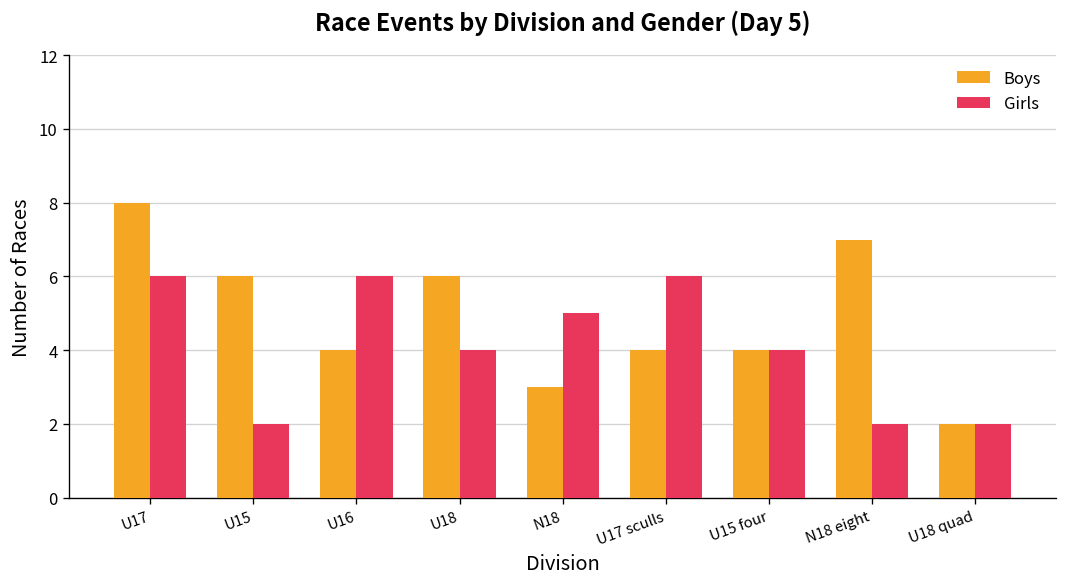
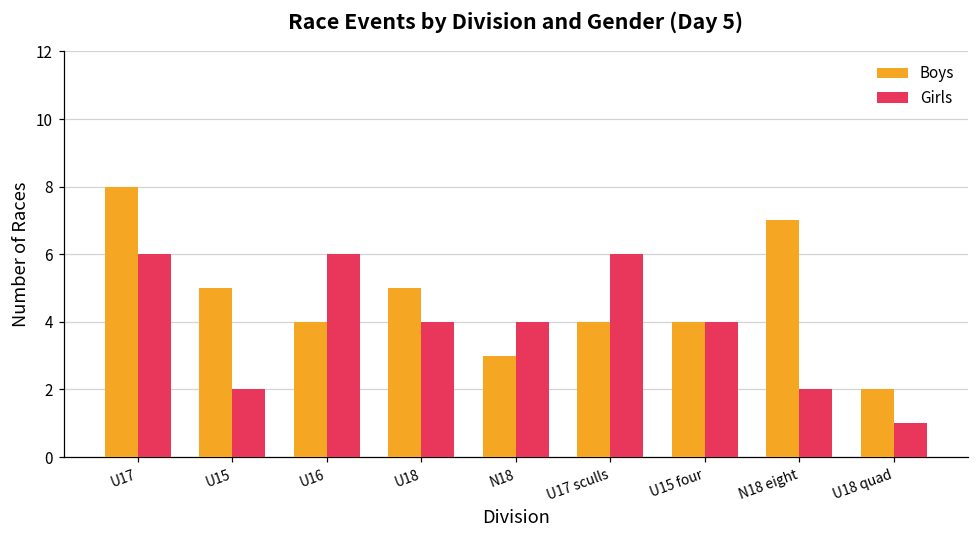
  {
    "Boys": {
      "U17": 8,
-     "U15": 6,
+     "U15": 5,
      "U16": 4,
-     "U18": 6,
+     "U18": 5,
      "N18": 3,
      "U17 sculls": 4,
      "U15 four": 4,
      "N18 eight": 7,
      "U18 quad": 2
    },
    "Girls": {
      "U17": 6,
      "U15": 2,
      "U16": 6,
      "U18": 4,
-     "N18": 5,
+     "N18": 4,
      "U17 sculls": 6,
      "U15 four": 4,
      "N18 eight": 2,
-     "U18 quad": 2
+     "U18 quad": 1
    }
  }
